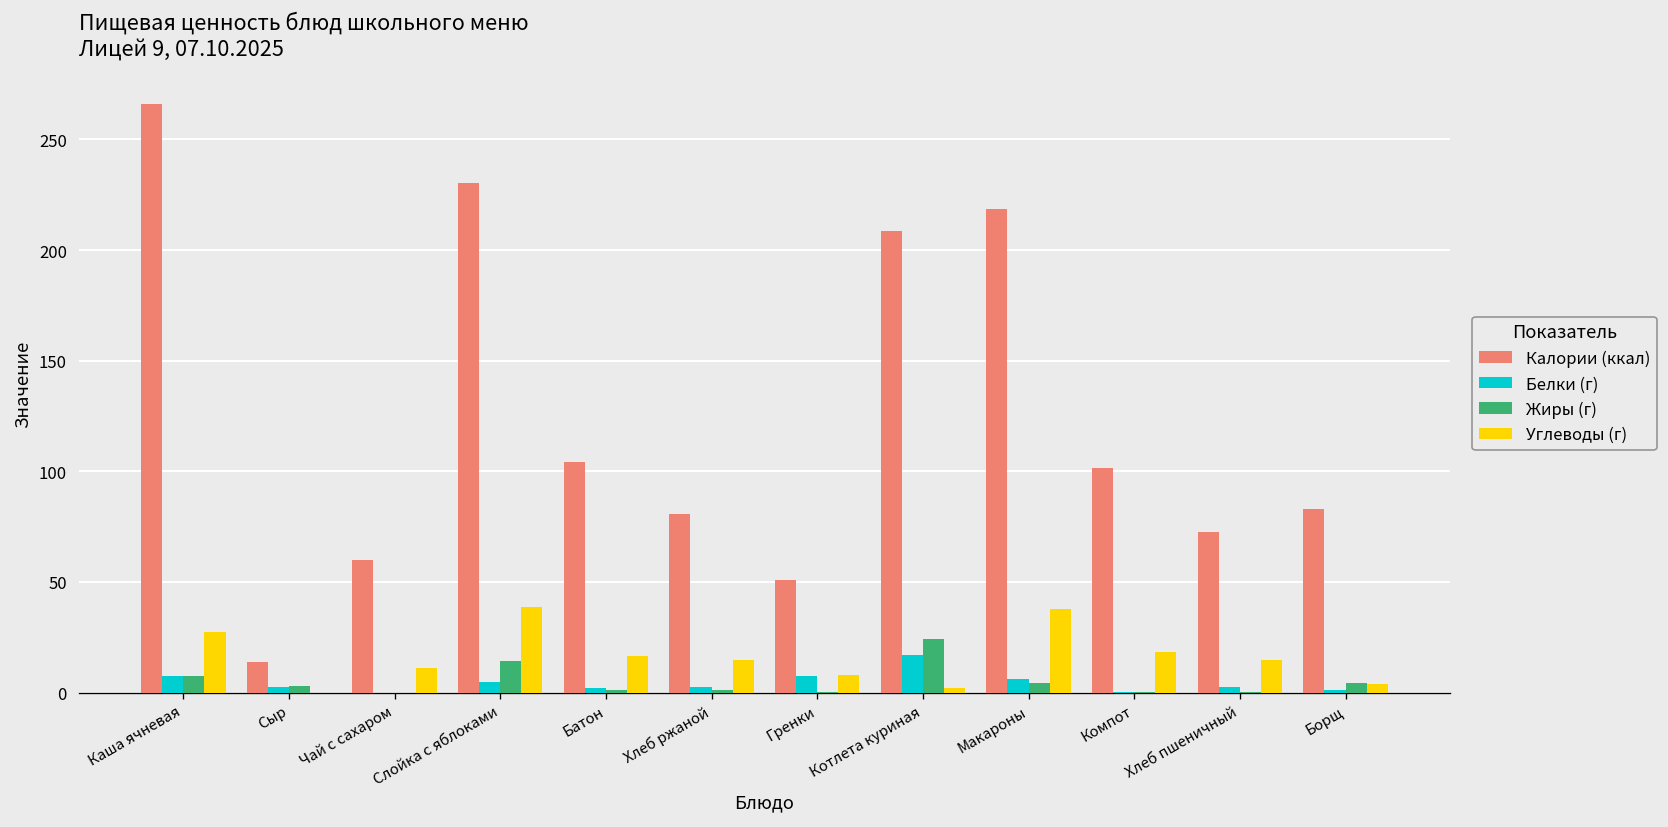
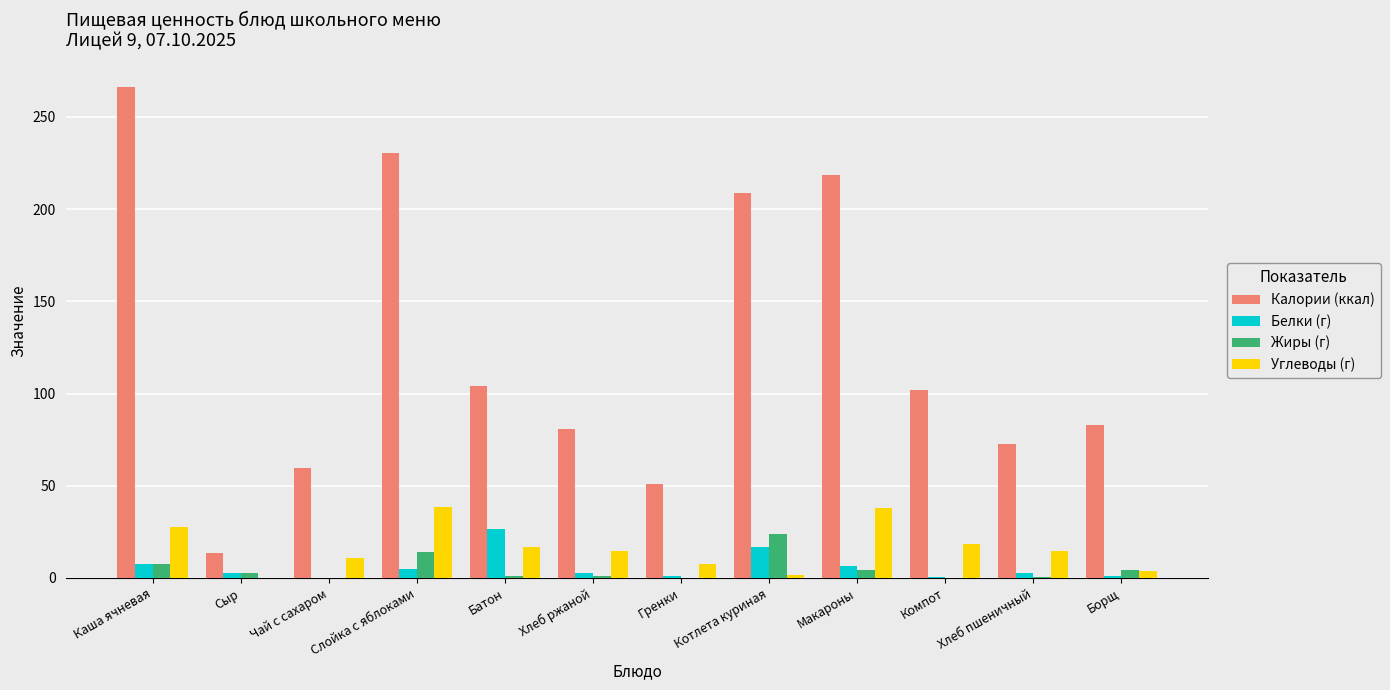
  {
    "Калории (ккал)": {
      "Каша ячневая": 266,
      "Сыр": 14,
      "Чай с сахаром": 60,
      "Слойка с яблоками": 230,
      "Батон": 104,
      "Хлеб ржаной": 81,
      "Гренки": 51,
      "Котлета куриная": 209,
      "Макароны": 218,
      "Компот": 102,
      "Хлеб пшеничный": 73,
      "Борщ": 83
    },
    "Белки (г)": {
      "Каша ячневая": 8,
      "Сыр": 3,
      "Чай с сахаром": 0,
      "Слойка с яблоками": 5,
-     "Батон": 2,
+     "Батон": 26,
      "Хлеб ржаной": 3,
-     "Гренки": 7,
+     "Гренки": 1,
      "Котлета куриная": 17,
      "Макароны": 6,
      "Хлеб пшеничный": 2
    },
    "Жиры (г)": {
      "Каша ячневая": 8,
      "Сыр": 3,
      "Чай с сахаром": 0,
      "Слойка с яблоками": 14,
      "Котлета куриная": 24,
      "Макароны": 4,
      "Борщ": 4
    },
    "Углеводы (г)": {
      "Каша ячневая": 28,
      "Сыр": 0,
      "Чай с сахаром": 11,
      "Слойка с яблоками": 39,
      "Батон": 17,
      "Хлеб ржаной": 15,
      "Гренки": 8,
      "Котлета куриная": 2,
      "Макароны": 38,
      "Компот": 18,
      "Хлеб пшеничный": 15,
      "Борщ": 4
    }
  }
